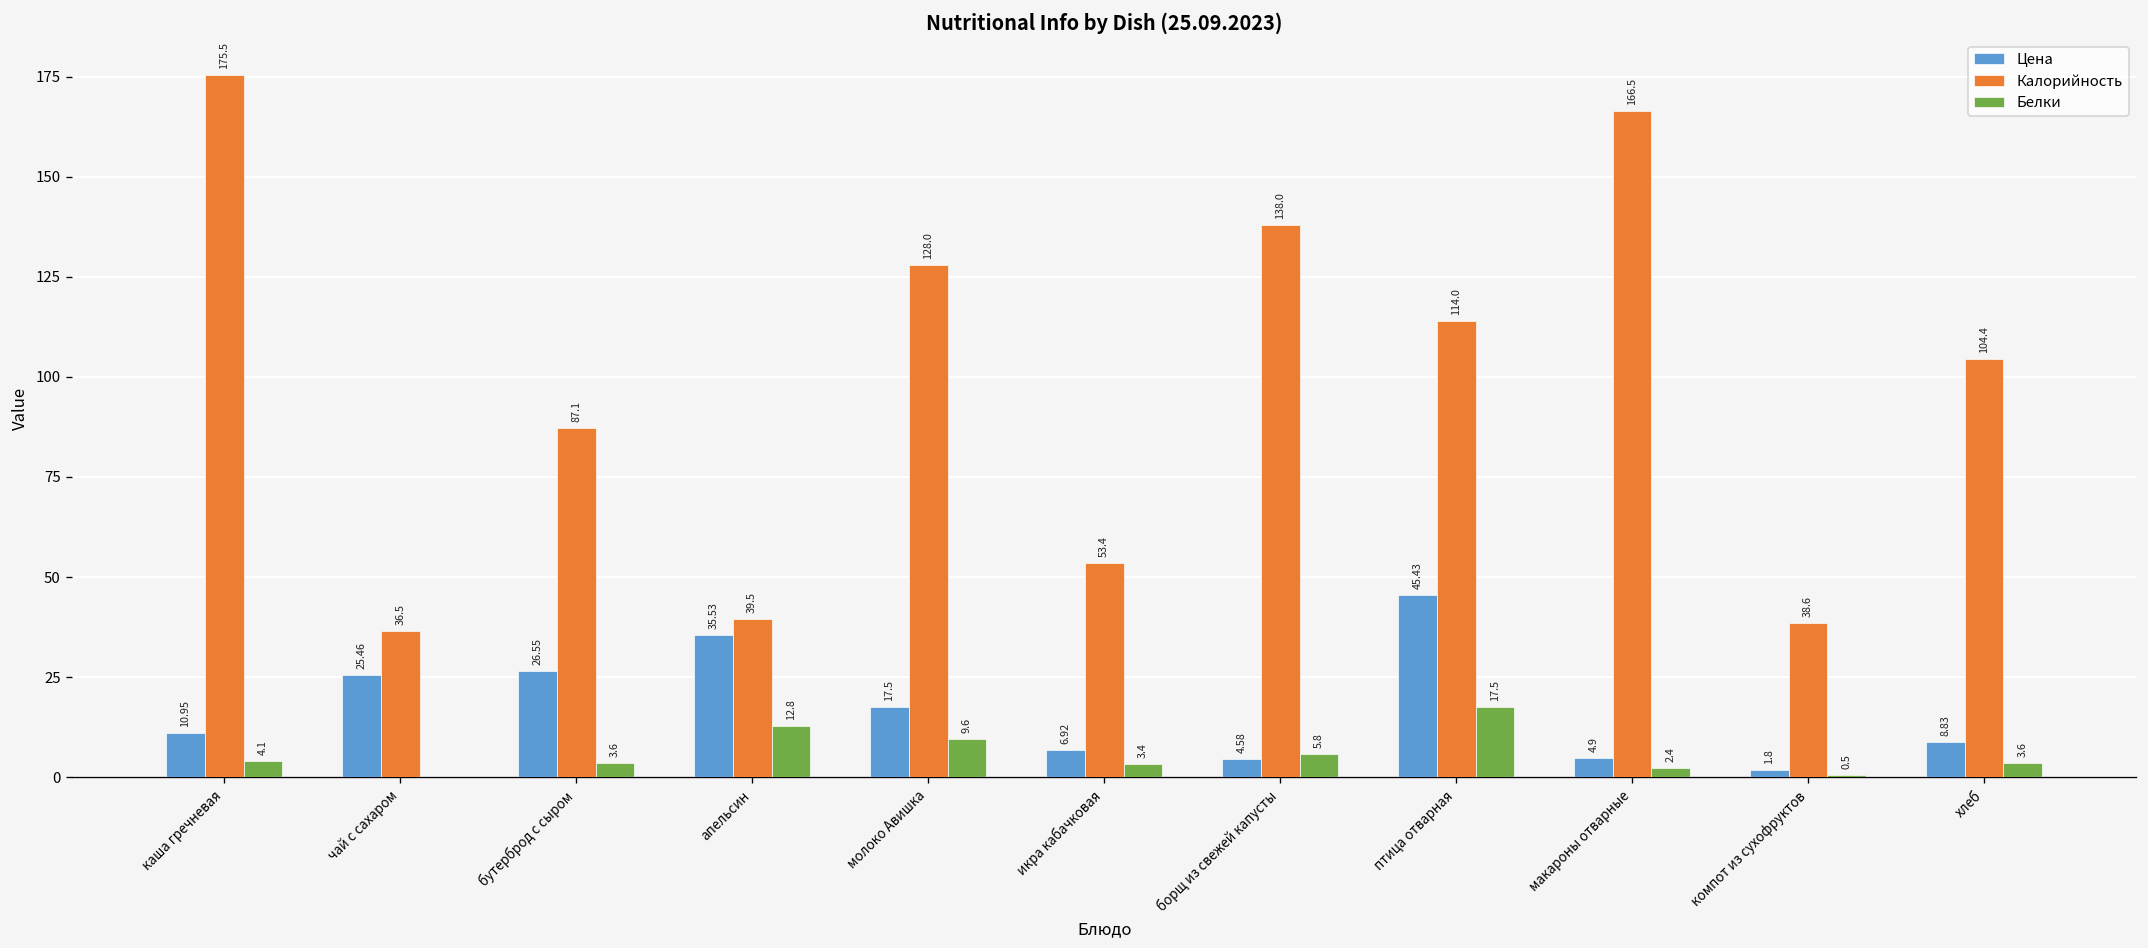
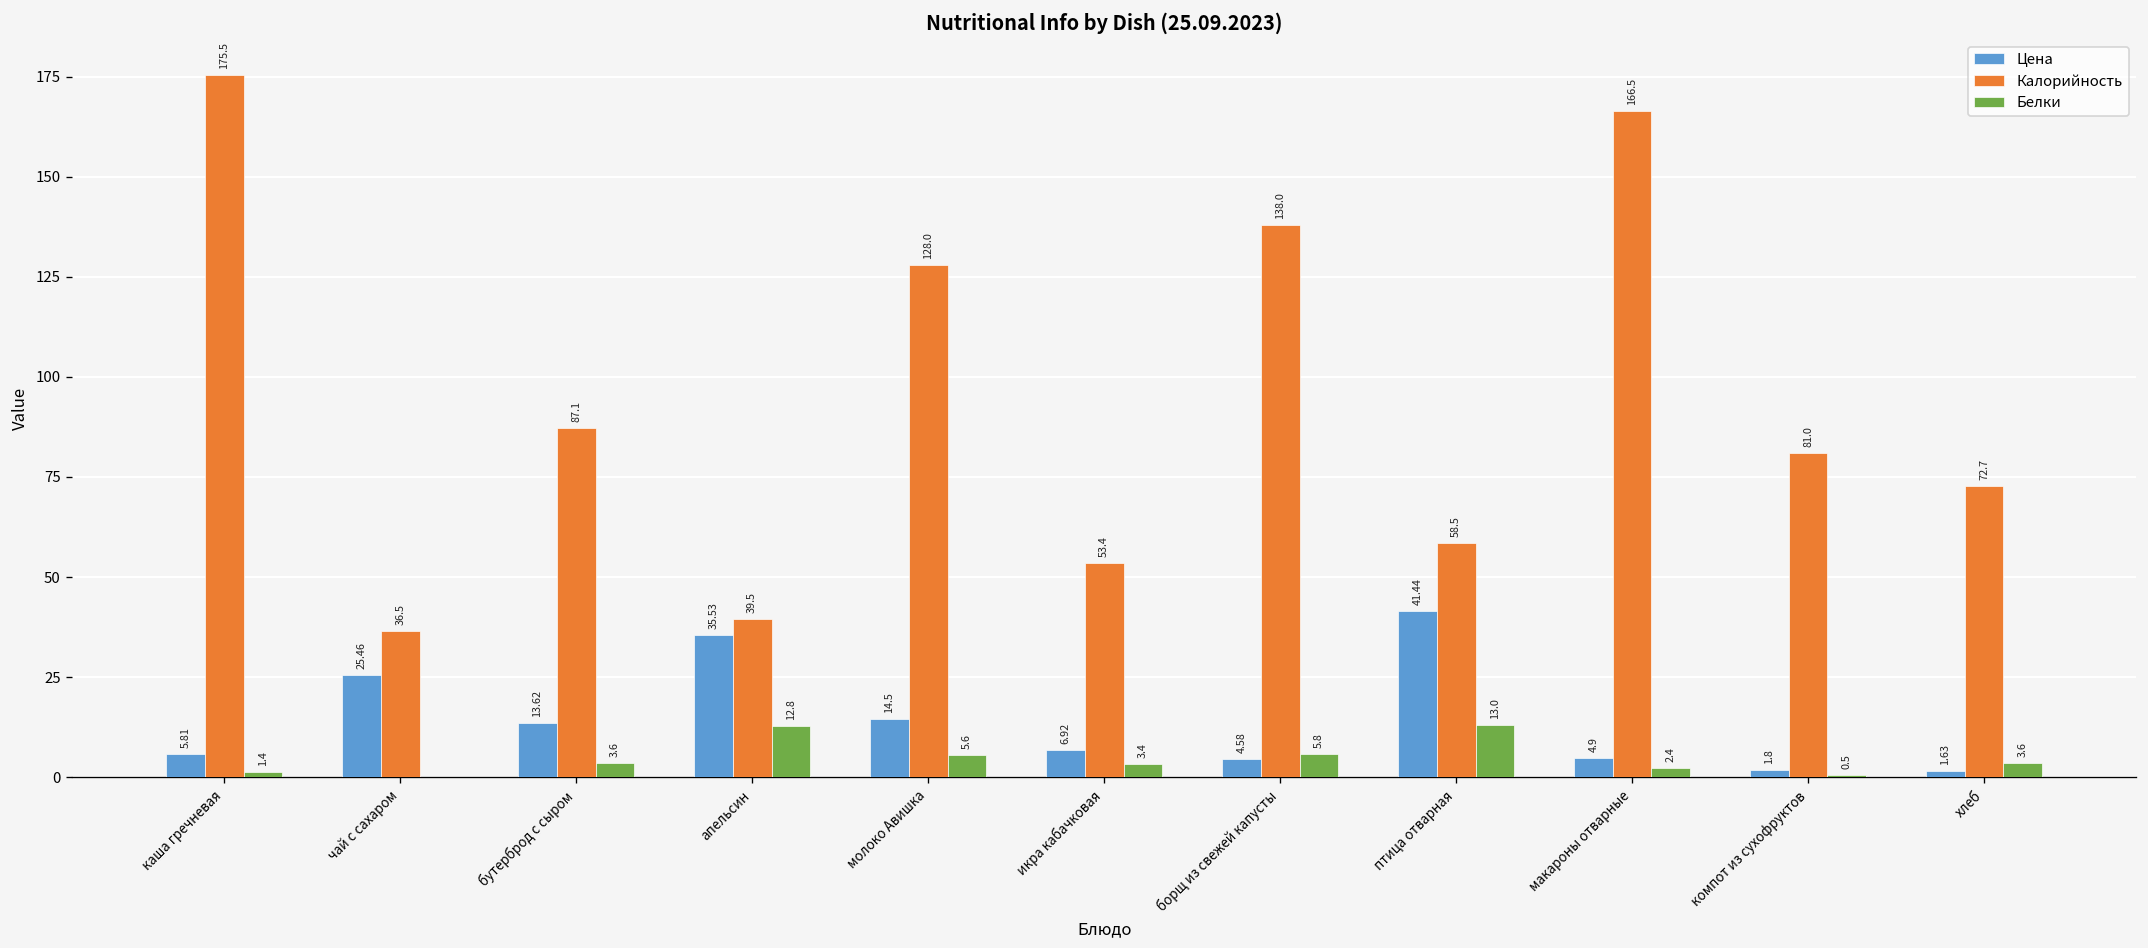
  {
    "Цена": {
-     "каша гречневая": 10.95,
+     "каша гречневая": 5.81,
      "чай с сахаром": 25.46,
-     "бутерброд с сыром": 26.55,
+     "бутерброд с сыром": 13.62,
      "апельсин": 35.53,
-     "молоко Авишка": 17.5,
+     "молоко Авишка": 14.5,
      "икра кабачковая": 6.92,
      "борщ из свежей капусты": 4.58,
-     "птица отварная": 45.43,
+     "птица отварная": 41.44,
      "макароны отварные": 4.9,
      "компот из сухофруктов": 1.8,
-     "хлеб": 8.83
+     "хлеб": 1.63
    },
    "Калорийность": {
      "каша гречневая": 175.5,
      "чай с сахаром": 36.5,
      "бутерброд с сыром": 87.1,
      "апельсин": 39.5,
      "молоко Авишка": 128.0,
      "икра кабачковая": 53.4,
      "борщ из свежей капусты": 138.0,
-     "птица отварная": 114.0,
+     "птица отварная": 58.5,
      "макароны отварные": 166.5,
-     "компот из сухофруктов": 38.6,
-     "хлеб": 104.4
+     "компот из сухофруктов": 81.0,
+     "хлеб": 72.7
    },
    "Белки": {
-     "каша гречневая": 4.1,
+     "каша гречневая": 1.4,
      "бутерброд с сыром": 3.6,
      "апельсин": 12.8,
-     "молоко Авишка": 9.6,
+     "молоко Авишка": 5.6,
      "икра кабачковая": 3.4,
      "борщ из свежей капусты": 5.8,
-     "птица отварная": 17.5,
+     "птица отварная": 13.0,
      "макароны отварные": 2.4,
      "компот из сухофруктов": 0.5,
      "хлеб": 3.6
    }
  }
